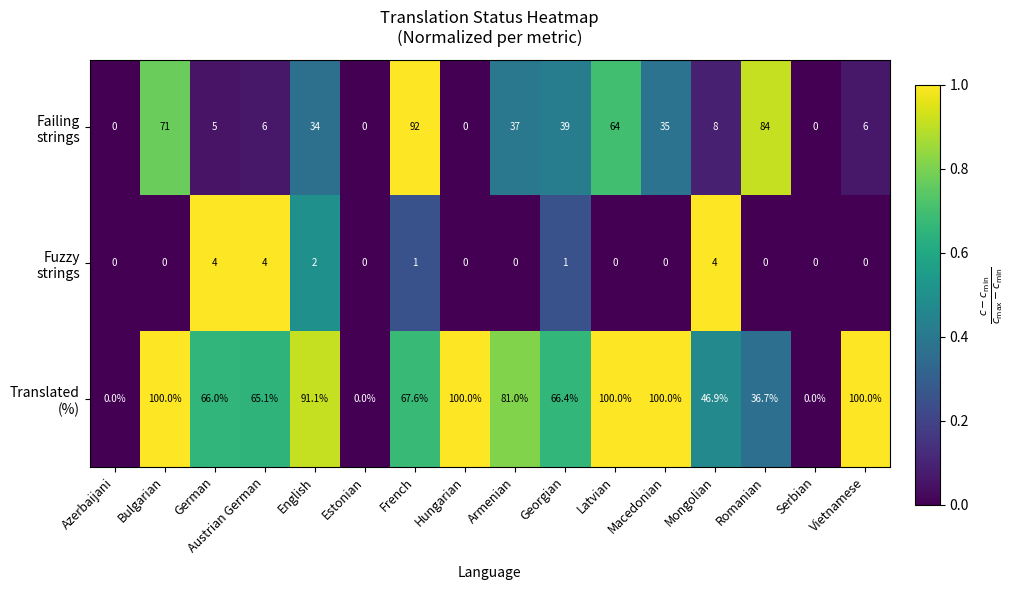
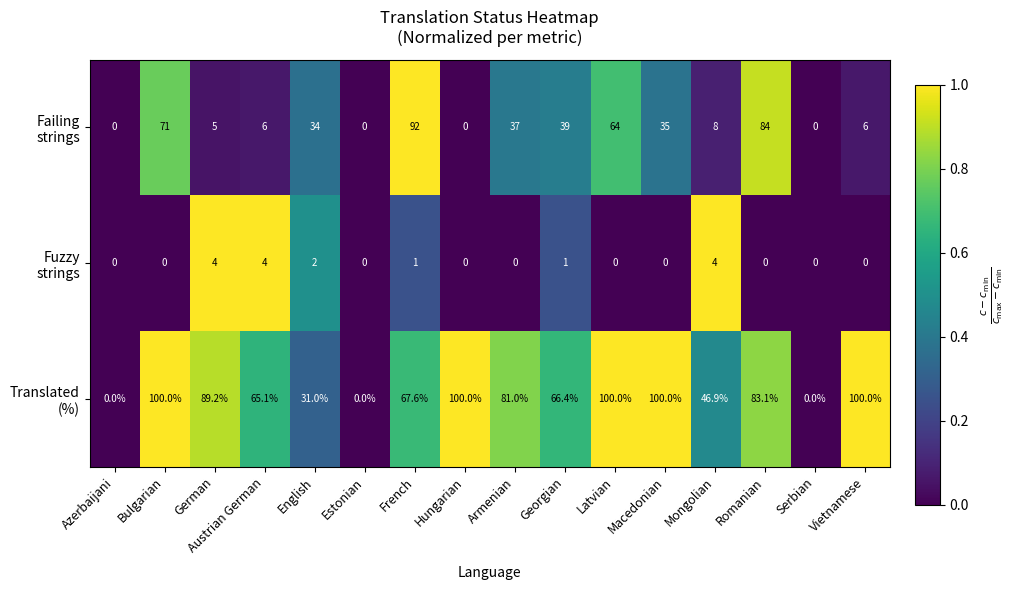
  {
    "Failing strings": {
      "Azerbaijani": "0",
      "Bulgarian": "71",
      "German": "5",
      "Austrian German": "6",
      "English": "34",
      "Estonian": "0",
      "French": "92",
      "Hungarian": "0",
      "Armenian": "37",
      "Georgian": "39",
      "Latvian": "64",
      "Macedonian": "35",
      "Mongolian": "8",
      "Romanian": "84",
      "Serbian": "0",
      "Vietnamese": "6"
    },
    "Fuzzy strings": {
      "Azerbaijani": "0",
      "Bulgarian": "0",
      "German": "4",
      "Austrian German": "4",
      "English": "2",
      "Estonian": "0",
      "French": "1",
      "Hungarian": "0",
      "Armenian": "0",
      "Georgian": "1",
      "Latvian": "0",
      "Macedonian": "0",
      "Mongolian": "4",
      "Romanian": "0",
      "Serbian": "0",
      "Vietnamese": "0"
    },
    "Translated (%)": {
      "Azerbaijani": "0.0%",
      "Bulgarian": "100.0%",
-     "German": "66.0%",
+     "German": "89.2%",
      "Austrian German": "65.1%",
-     "English": "91.1%",
+     "English": "31.0%",
      "Estonian": "0.0%",
      "French": "67.6%",
      "Hungarian": "100.0%",
      "Armenian": "81.0%",
      "Georgian": "66.4%",
      "Latvian": "100.0%",
      "Macedonian": "100.0%",
      "Mongolian": "46.9%",
-     "Romanian": "36.7%",
+     "Romanian": "83.1%",
      "Serbian": "0.0%",
      "Vietnamese": "100.0%"
    }
  }
